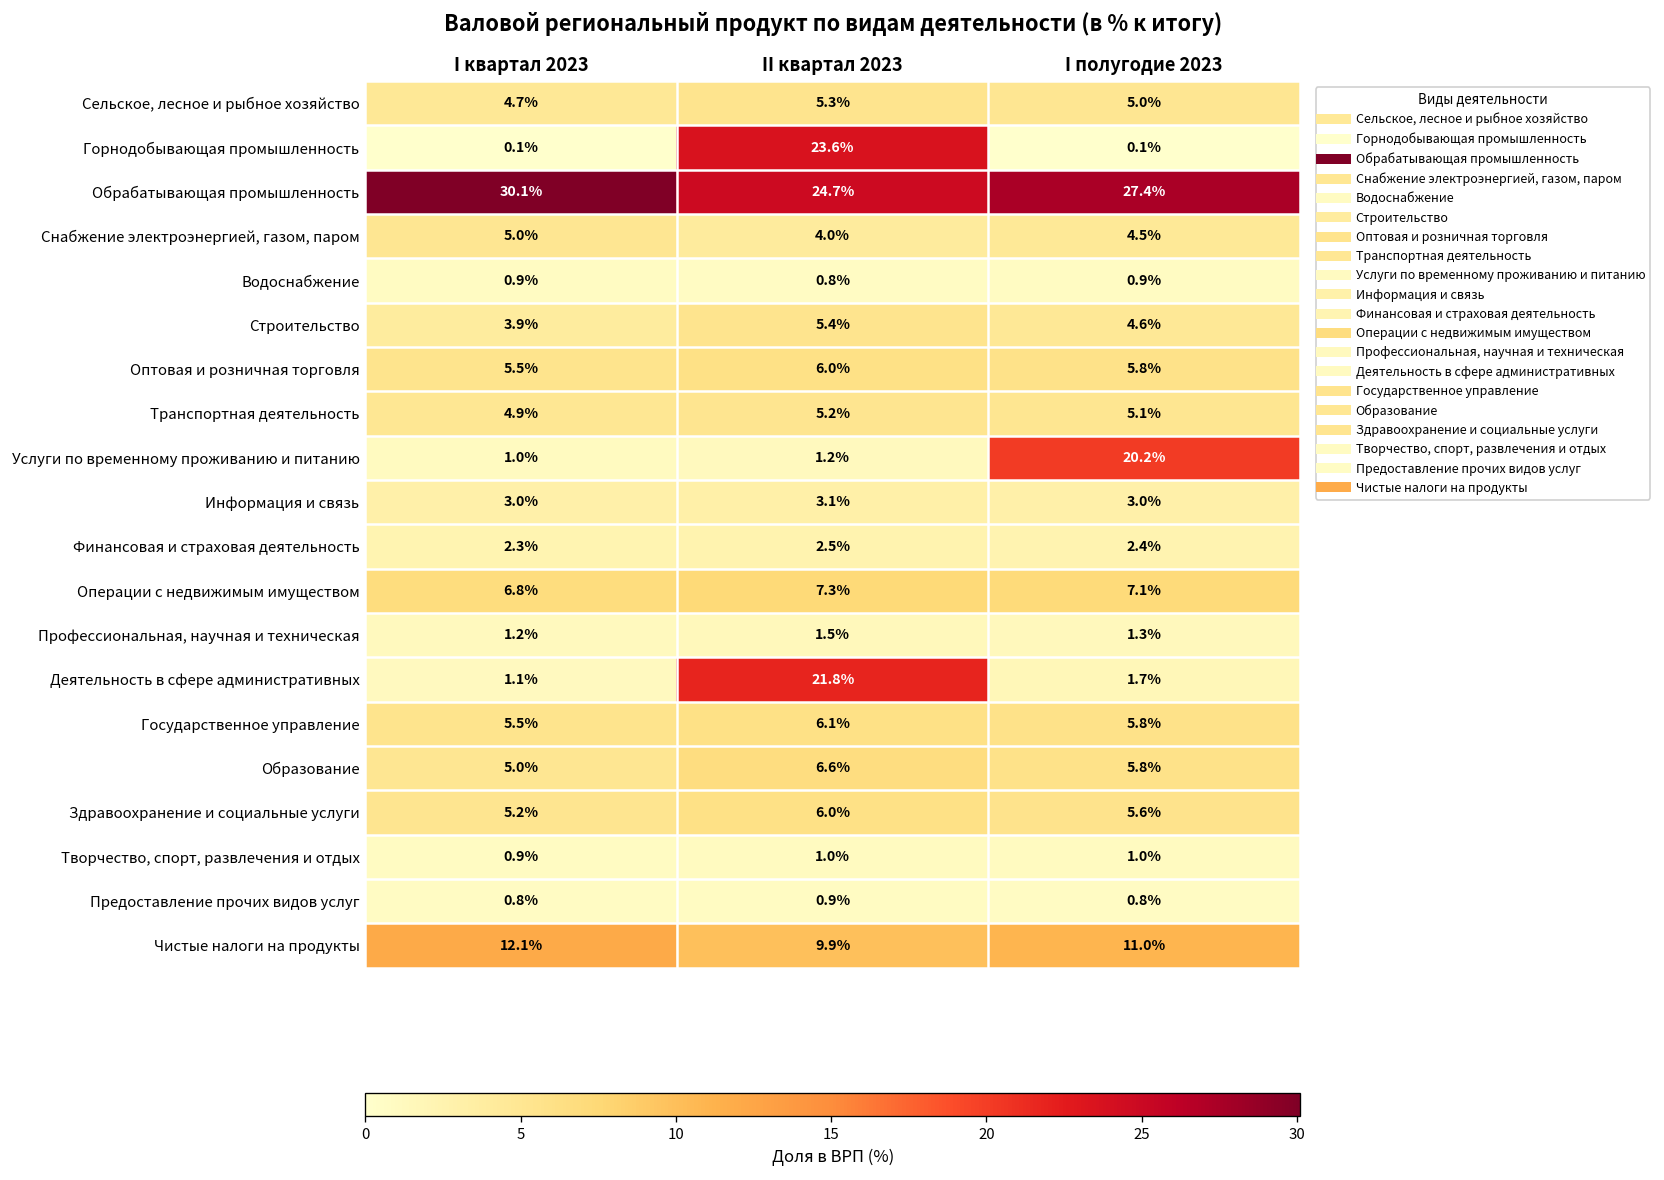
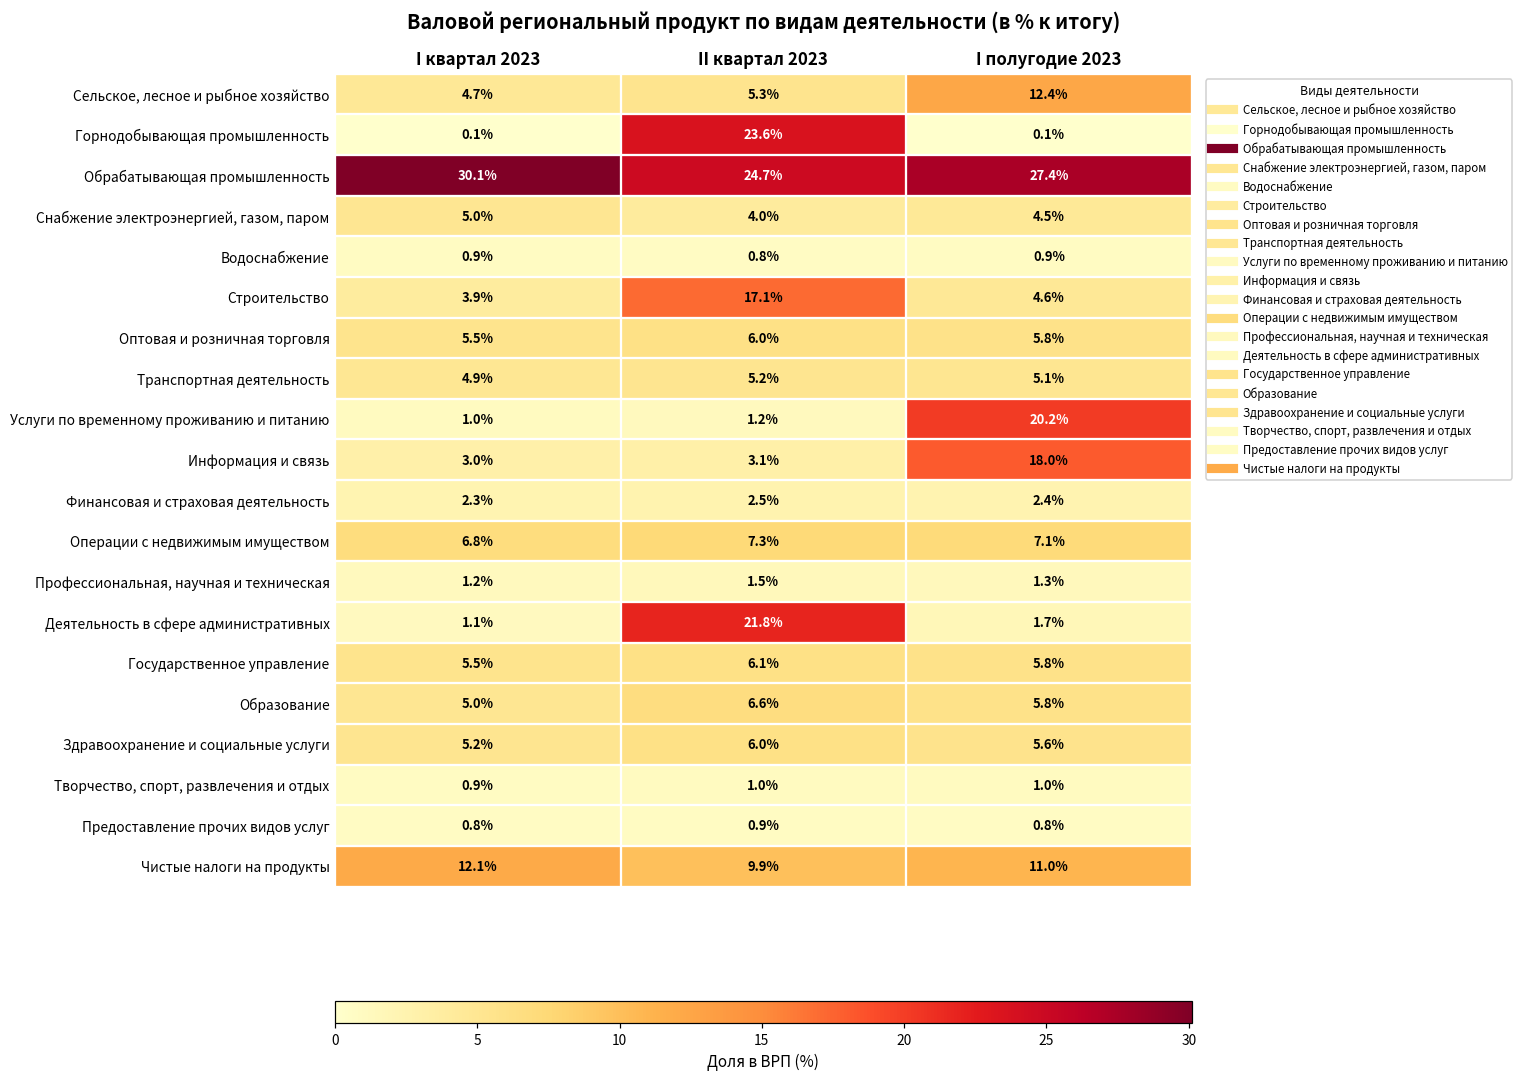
  {
    "Сельское, лесное и рыбное хозяйство": {
      "I квартал 2023": "4.7%",
      "II квартал 2023": "5.3%",
-     "I полугодие 2023": "5.0%"
+     "I полугодие 2023": "12.4%"
    },
    "Горнодобывающая промышленность": {
      "I квартал 2023": "0.1%",
      "II квартал 2023": "23.6%",
      "I полугодие 2023": "0.1%"
    },
    "Обрабатывающая промышленность": {
      "I квартал 2023": "30.1%",
      "II квартал 2023": "24.7%",
      "I полугодие 2023": "27.4%"
    },
    "Снабжение электроэнергией, газом, паром": {
      "I квартал 2023": "5.0%",
      "II квартал 2023": "4.0%",
      "I полугодие 2023": "4.5%"
    },
    "Водоснабжение": {
      "I квартал 2023": "0.9%",
      "II квартал 2023": "0.8%",
      "I полугодие 2023": "0.9%"
    },
    "Строительство": {
      "I квартал 2023": "3.9%",
-     "II квартал 2023": "5.4%",
+     "II квартал 2023": "17.1%",
      "I полугодие 2023": "4.6%"
    },
    "Оптовая и розничная торговля": {
      "I квартал 2023": "5.5%",
      "II квартал 2023": "6.0%",
      "I полугодие 2023": "5.8%"
    },
    "Транспортная деятельность": {
      "I квартал 2023": "4.9%",
      "II квартал 2023": "5.2%",
      "I полугодие 2023": "5.1%"
    },
    "Услуги по временному проживанию и питанию": {
      "I квартал 2023": "1.0%",
      "II квартал 2023": "1.2%",
      "I полугодие 2023": "20.2%"
    },
    "Информация и связь": {
      "I квартал 2023": "3.0%",
      "II квартал 2023": "3.1%",
-     "I полугодие 2023": "3.0%"
+     "I полугодие 2023": "18.0%"
    },
    "Финансовая и страховая деятельность": {
      "I квартал 2023": "2.3%",
      "II квартал 2023": "2.5%",
      "I полугодие 2023": "2.4%"
    },
    "Операции с недвижимым имуществом": {
      "I квартал 2023": "6.8%",
      "II квартал 2023": "7.3%",
      "I полугодие 2023": "7.1%"
    },
    "Профессиональная, научная и техническая": {
      "I квартал 2023": "1.2%",
      "II квартал 2023": "1.5%",
      "I полугодие 2023": "1.3%"
    },
    "Деятельность в сфере административных": {
      "I квартал 2023": "1.1%",
      "II квартал 2023": "21.8%",
      "I полугодие 2023": "1.7%"
    },
    "Государственное управление": {
      "I квартал 2023": "5.5%",
      "II квартал 2023": "6.1%",
      "I полугодие 2023": "5.8%"
    },
    "Образование": {
      "I квартал 2023": "5.0%",
      "II квартал 2023": "6.6%",
      "I полугодие 2023": "5.8%"
    },
    "Здравоохранение и социальные услуги": {
      "I квартал 2023": "5.2%",
      "II квартал 2023": "6.0%",
      "I полугодие 2023": "5.6%"
    },
    "Творчество, спорт, развлечения и отдых": {
      "I квартал 2023": "0.9%",
      "II квартал 2023": "1.0%",
      "I полугодие 2023": "1.0%"
    },
    "Предоставление прочих видов услуг": {
      "I квартал 2023": "0.8%",
      "II квартал 2023": "0.9%",
      "I полугодие 2023": "0.8%"
    },
    "Чистые налоги на продукты": {
      "I квартал 2023": "12.1%",
      "II квартал 2023": "9.9%",
      "I полугодие 2023": "11.0%"
    }
  }
